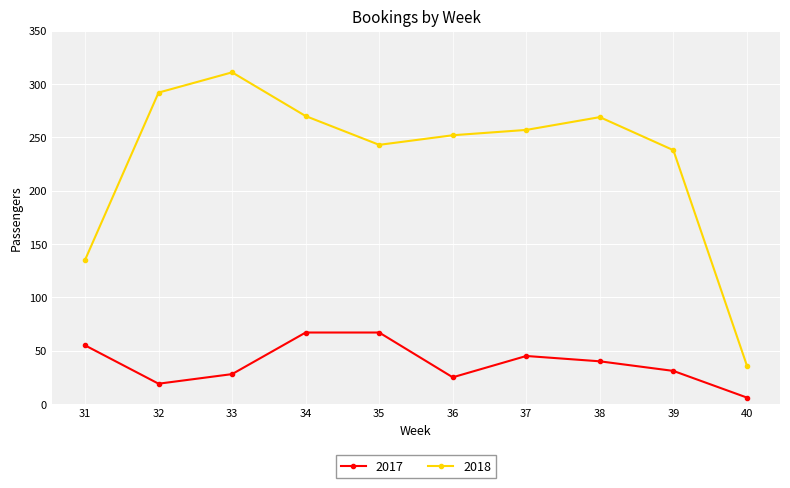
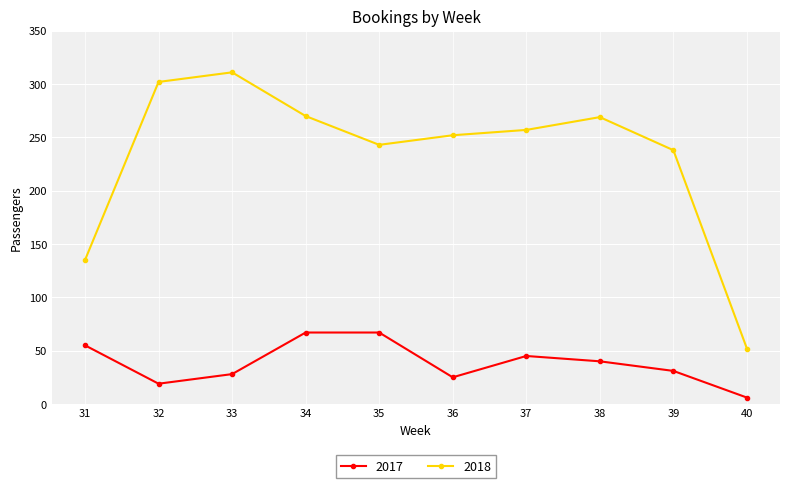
  {
    "2017": {
      "31": 55,
      "32": 19,
      "33": 28,
      "34": 67,
      "35": 67,
      "36": 25,
      "37": 45,
      "38": 40,
      "39": 31,
      "40": 6
    },
    "2018": {
      "31": 135,
-     "32": 292,
+     "32": 302,
      "33": 311,
      "34": 270,
      "35": 243,
      "36": 252,
      "37": 257,
      "38": 269,
      "39": 238,
-     "40": 36
+     "40": 52
    }
  }
